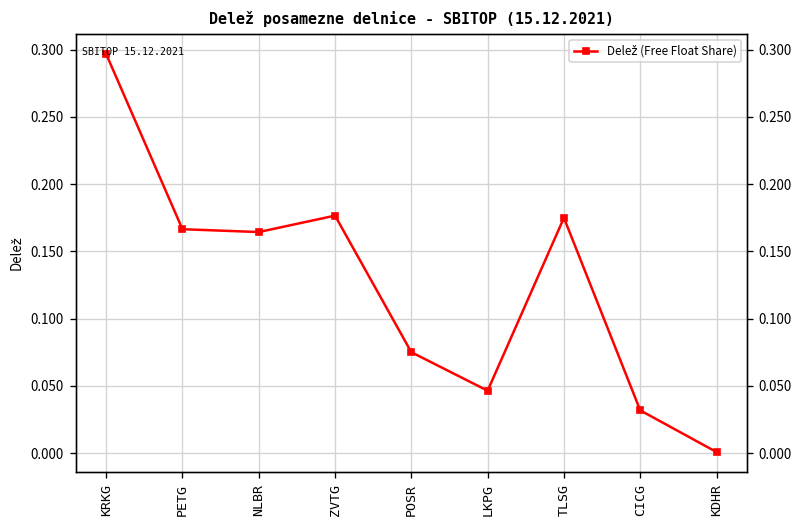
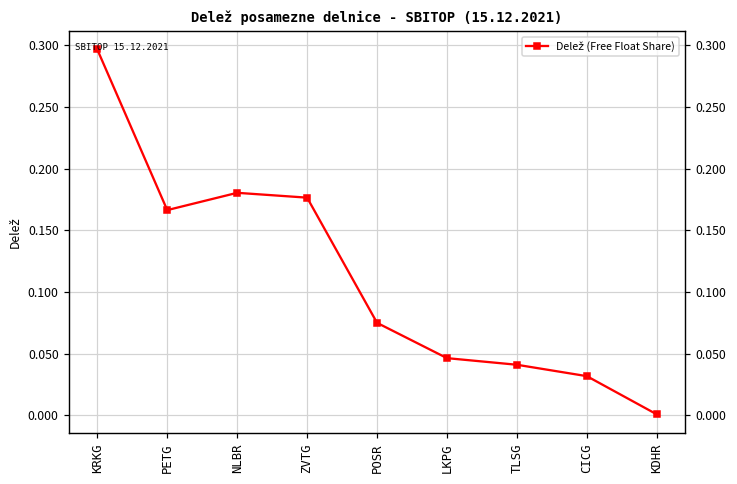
  {
    "PETG": 0.167,
-   "NLBR": 0.164,
+   "NLBR": 0.181,
    "ZVTG": 0.177,
    "POSR": 0.075,
    "LKPG": 0.046,
-   "TLSG": 0.175,
+   "TLSG": 0.041,
    "CICG": 0.032,
    "KDHR": 0.001
  }
